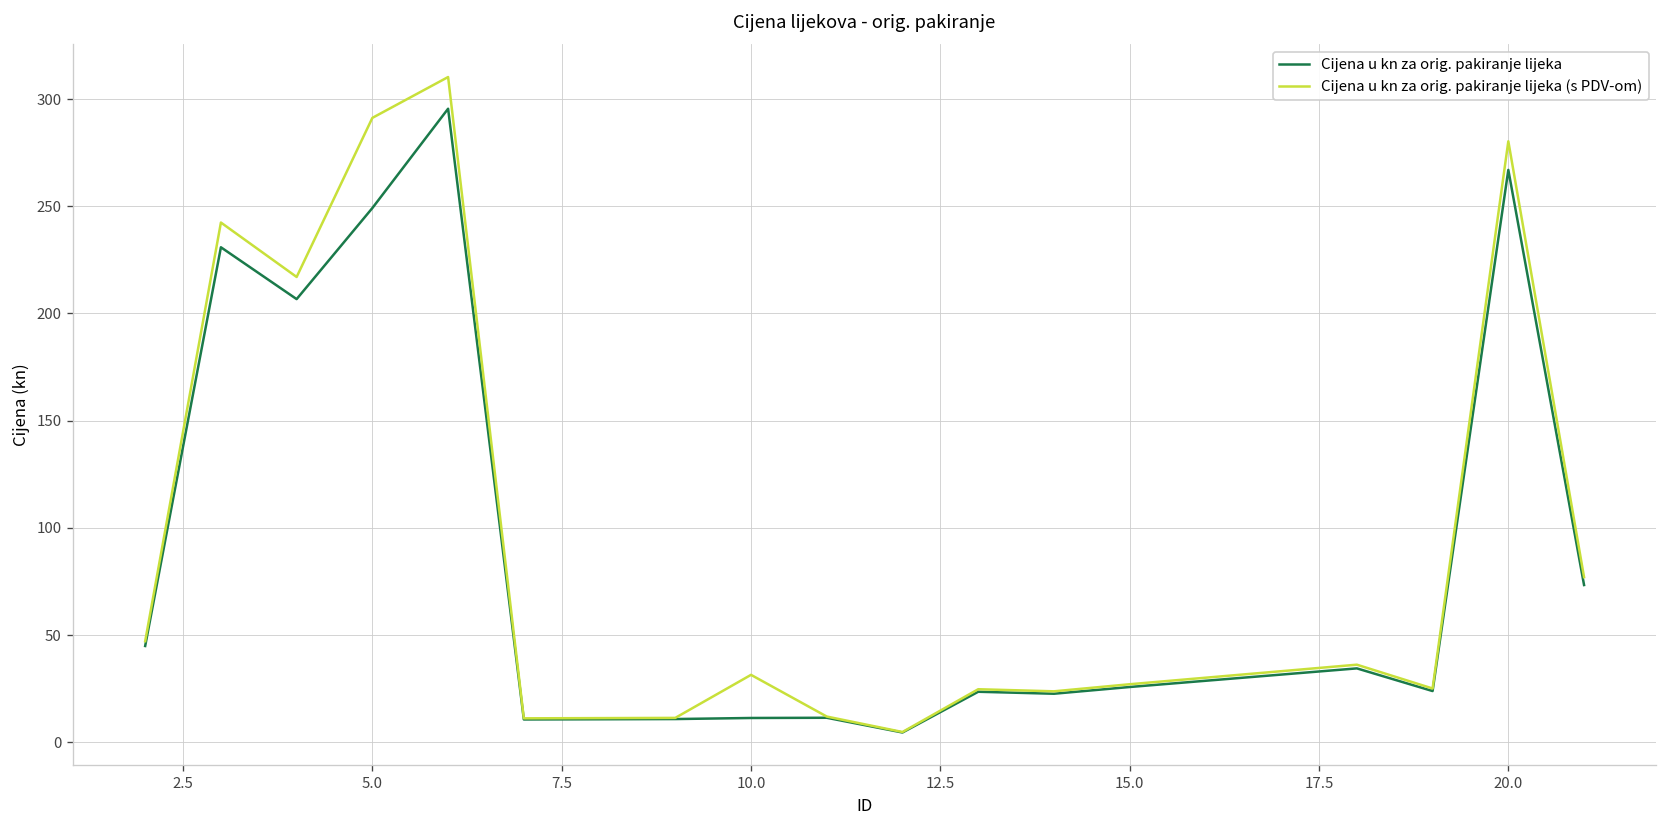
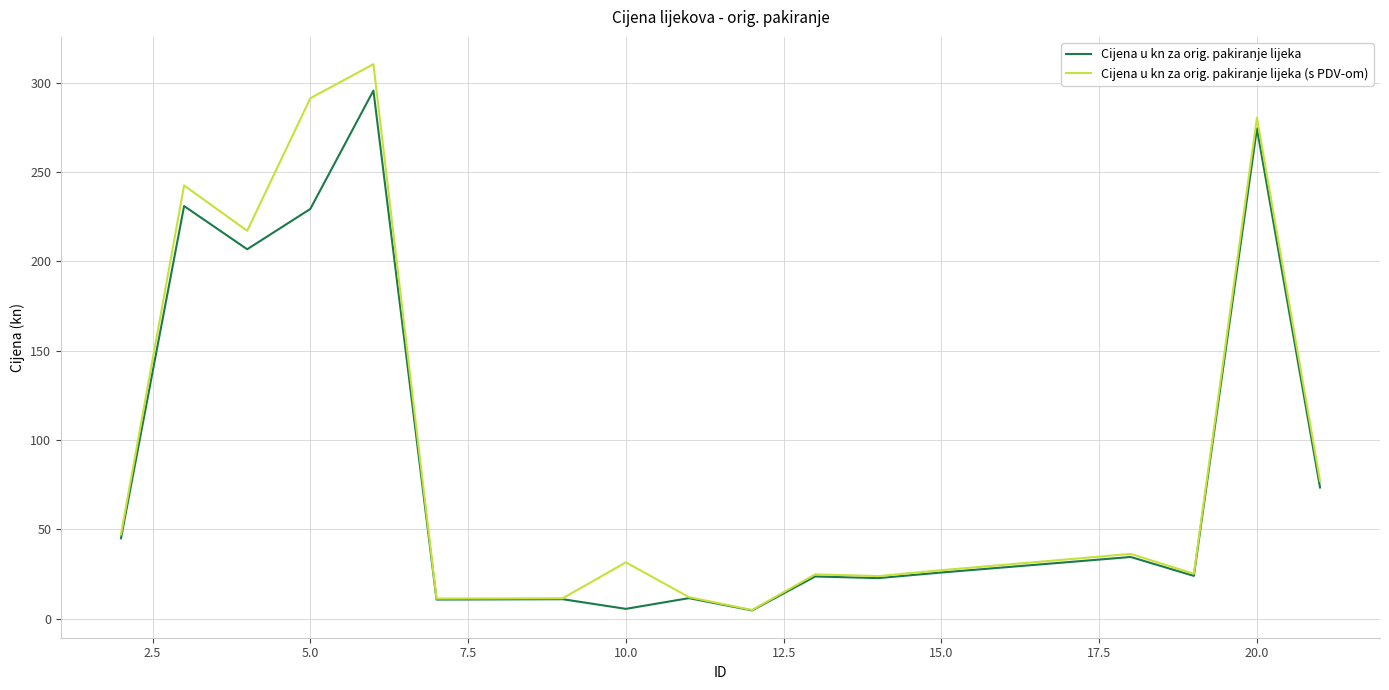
  {
    "Cijena u kn za orig. pakiranje lijeka": {
-     "5.0": 249,
-     "10.0": 11,
-     "20.0": 267
+     "5.0": 229,
+     "10.0": 5,
+     "20.0": 274
    },
    "Cijena u kn za orig. pakiranje lijeka (s PDV-om)": {
      "5.0": 291,
      "10.0": 31,
      "20.0": 280
    }
  }
